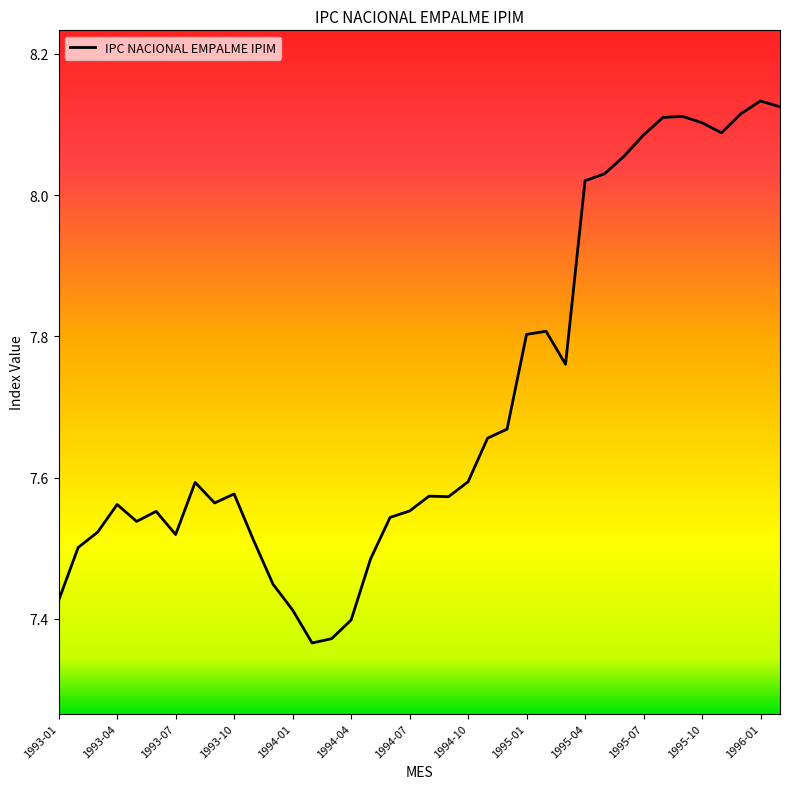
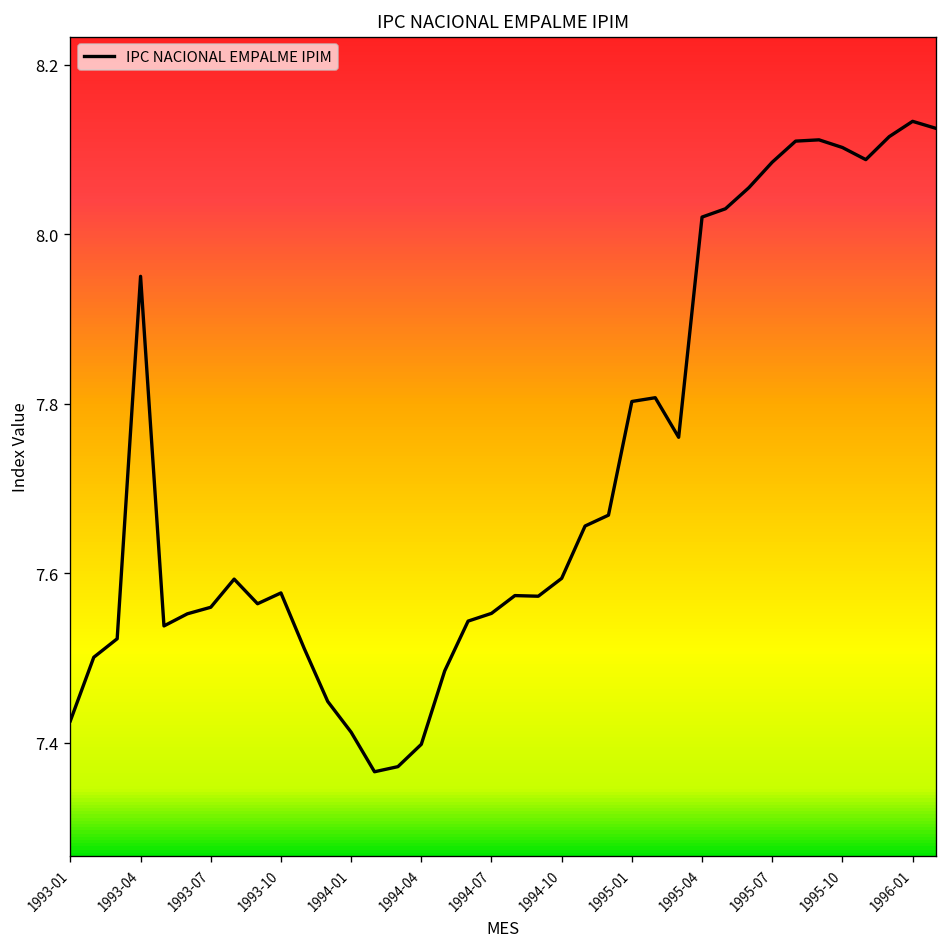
  {
    "1993-01": 7.43,
-   "1993-04": 7.56,
-   "1993-07": 7.52,
+   "1993-04": 7.95,
+   "1993-07": 7.56,
    "1993-10": 7.58,
    "1994-01": 7.41,
    "1994-04": 7.40,
    "1994-07": 7.55,
    "1994-10": 7.59,
    "1995-01": 7.80,
    "1995-04": 8.02,
    "1995-07": 8.09,
    "1995-10": 8.10,
    "1996-01": 8.13
  }
